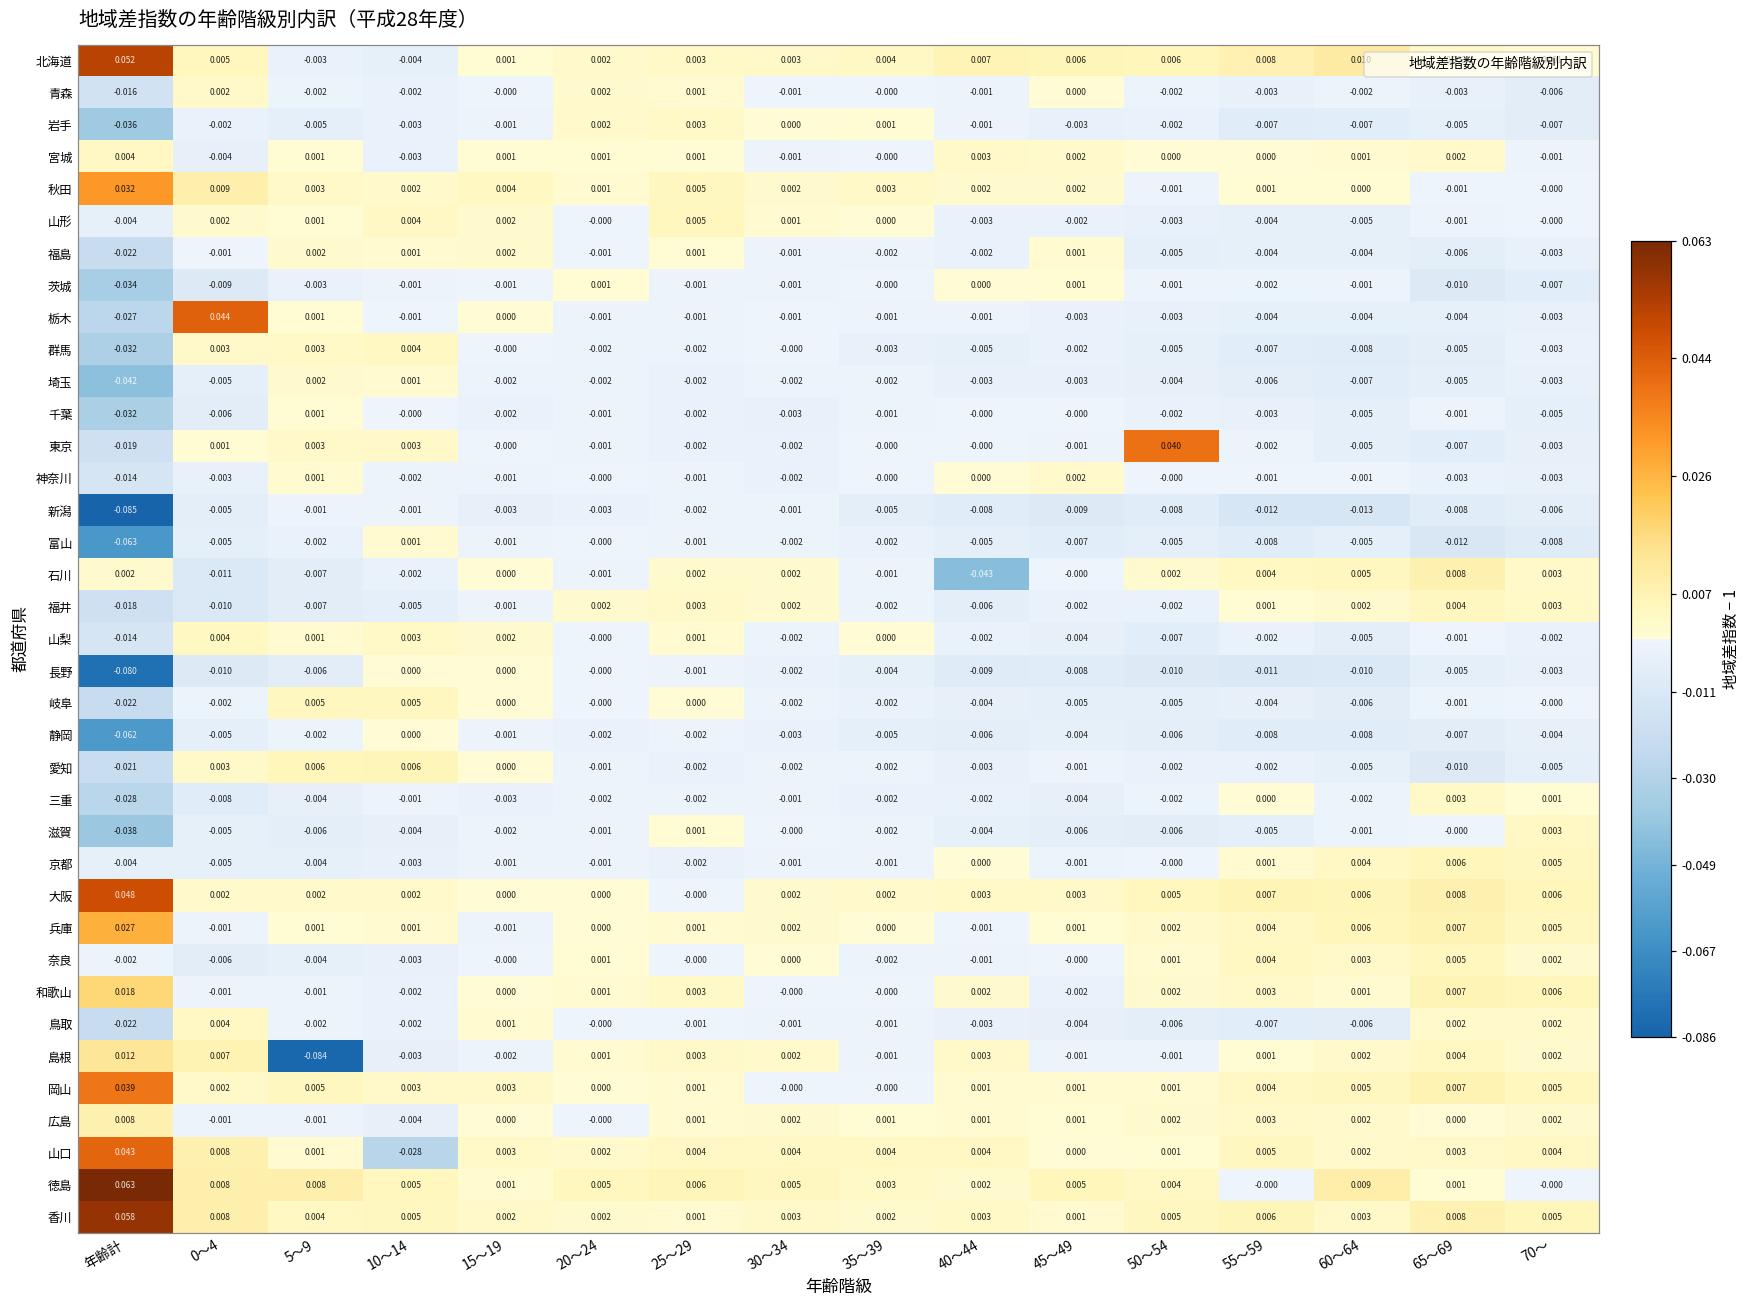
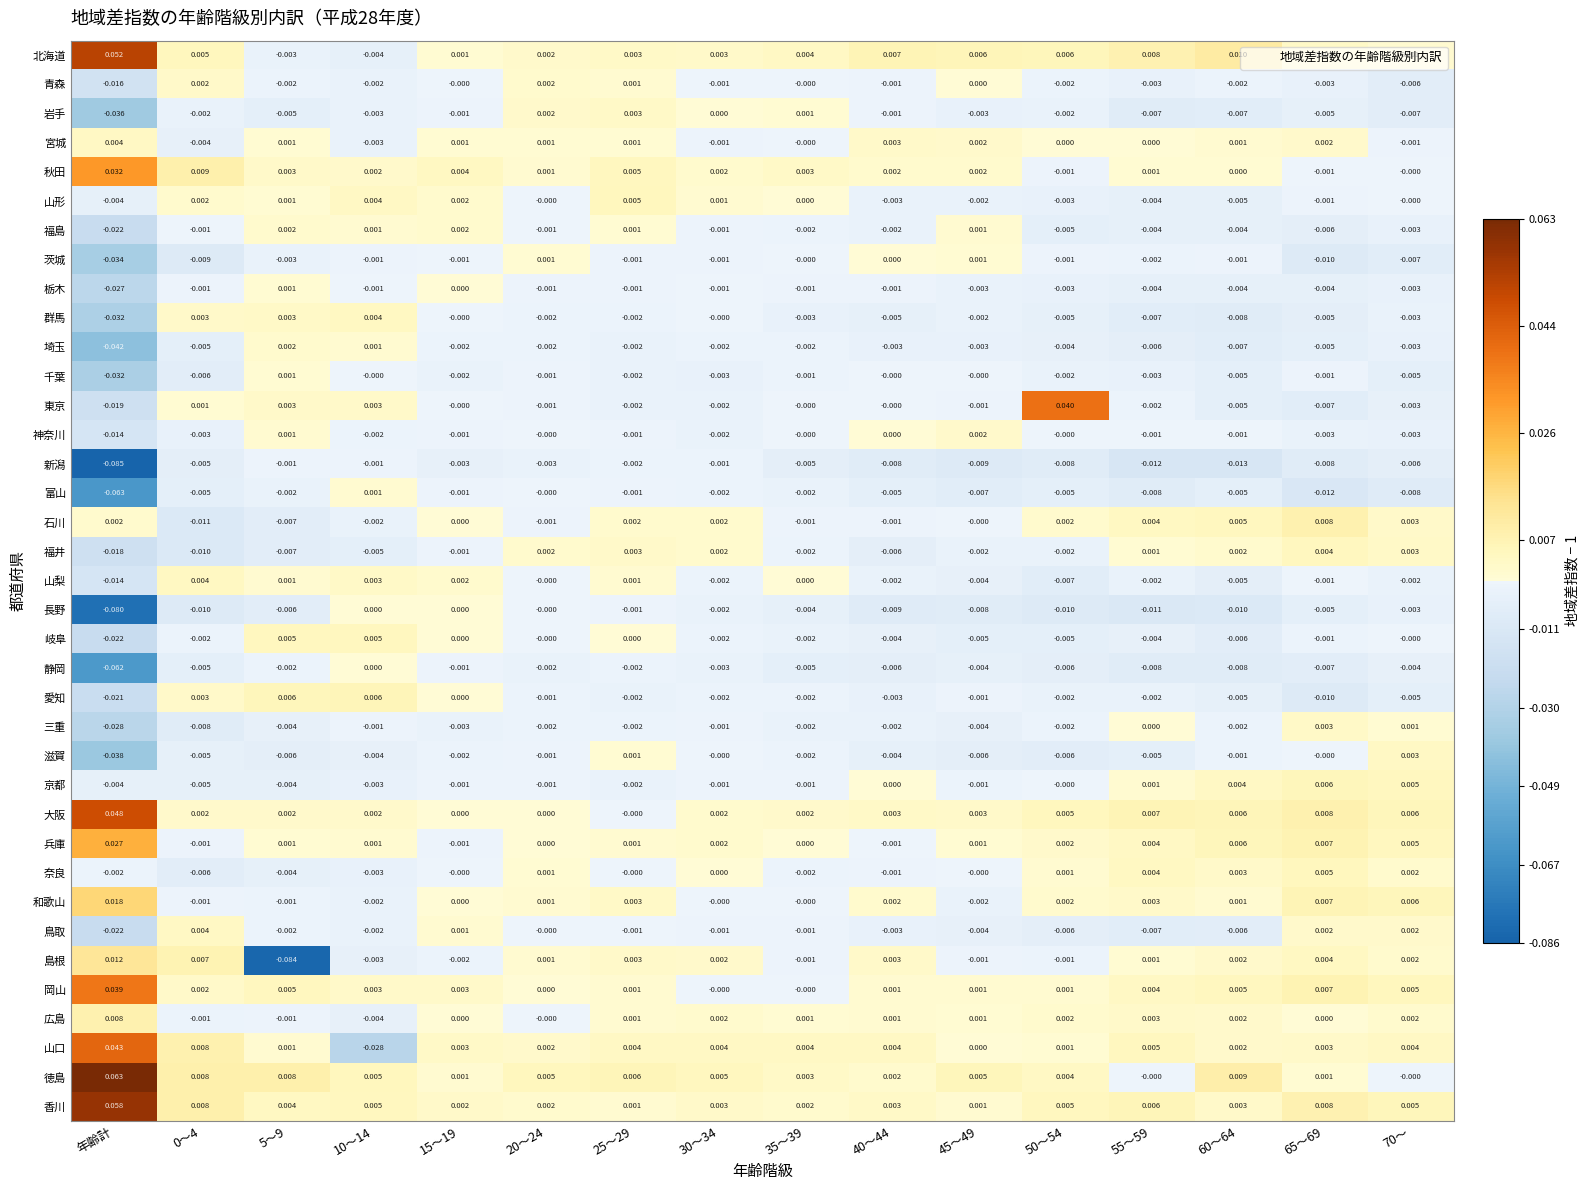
  {
    "栃木": {
      "年齢計": -0.027,
-     "0～4": 0.044,
+     "0～4": -0.001,
      "5～9": 0.001,
      "10～14": -0.001,
      "15～19": 0.000,
      "20～24": -0.001,
      "25～29": -0.001,
      "30～34": -0.001,
      "35～39": -0.001,
      "40～44": -0.001,
      "45～49": -0.003,
      "50～54": -0.003,
      "55～59": -0.004,
      "60～64": -0.004,
      "65～69": -0.004,
      "70～": -0.003
    },
    "石川": {
      "年齢計": 0.002,
      "0～4": -0.011,
      "5～9": -0.007,
      "10～14": -0.002,
      "15～19": 0.000,
      "20～24": -0.001,
      "25～29": 0.002,
      "30～34": 0.002,
      "35～39": -0.001,
-     "40～44": -0.043,
+     "40～44": -0.001,
      "45～49": -0.000,
      "50～54": 0.002,
      "55～59": 0.004,
      "60～64": 0.005,
      "65～69": 0.008,
      "70～": 0.003
    }
  }
